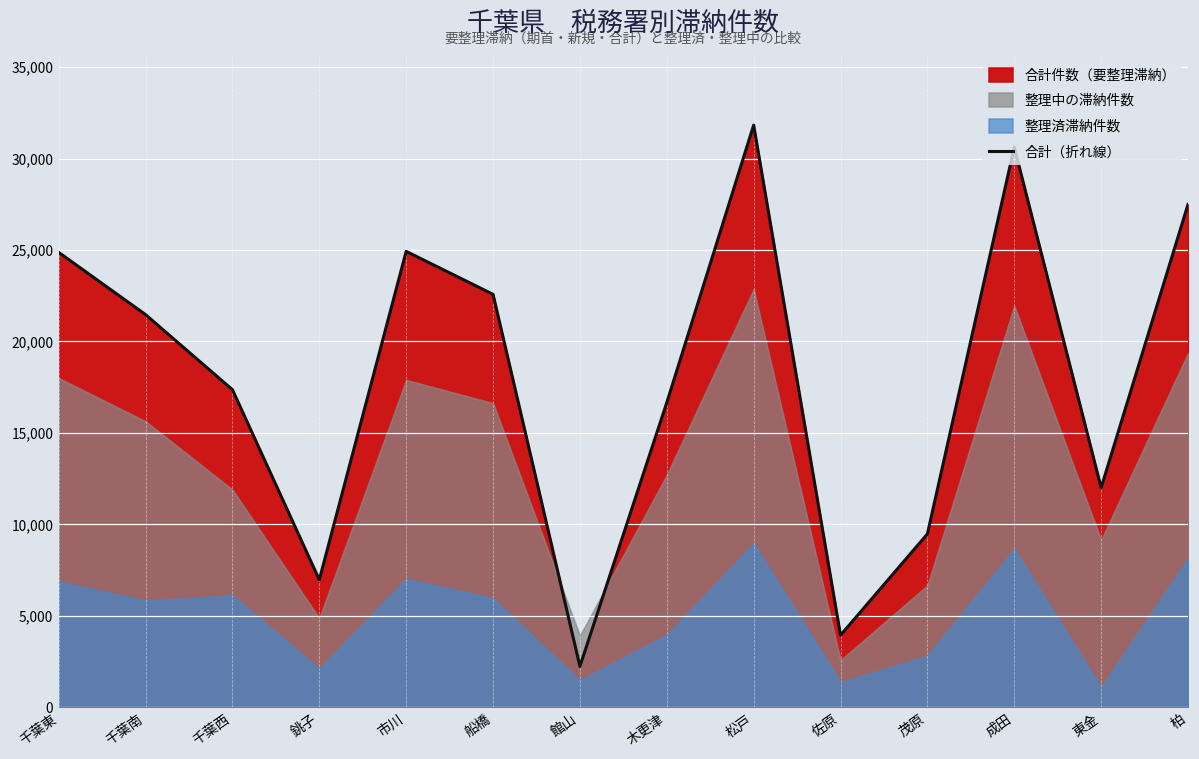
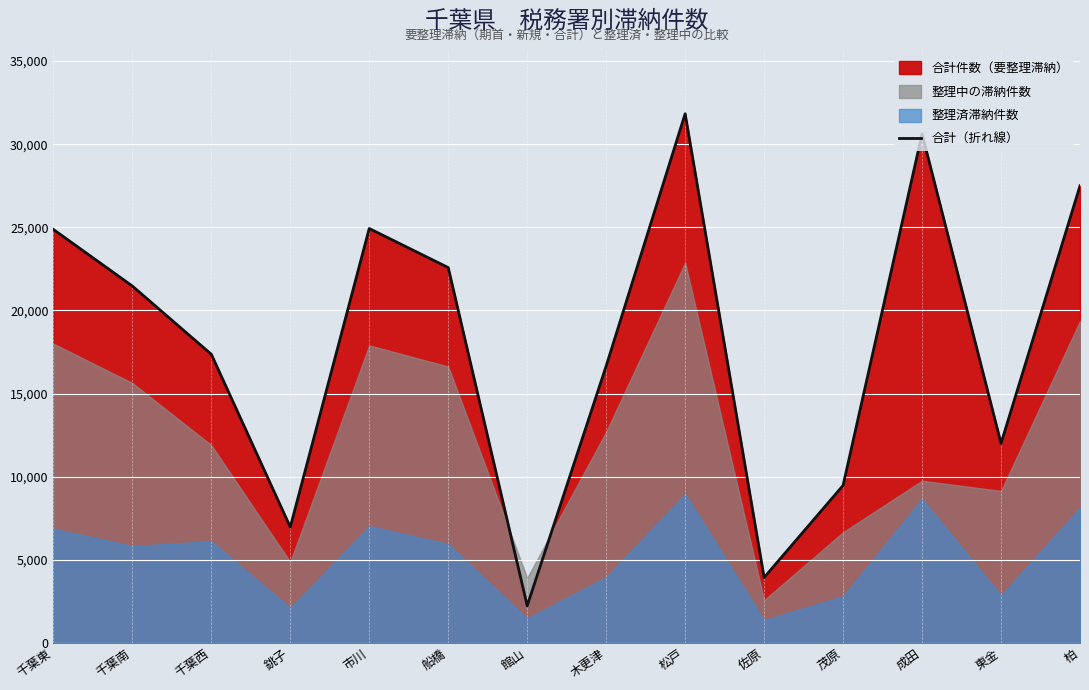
  {
    "合計件数（要整理滞納）": {
      "千葉東": "24,900",
      "千葉南": "21,500",
      "千葉西": "17,400",
      "銚子": "7,000",
      "市川": "24,900",
      "船橋": "22,600",
      "館山": "2,200",
      "木更津": "16,700",
      "松戸": "31,800",
      "佐原": "3,900",
      "茂原": "9,500",
      "東金": "12,000",
      "柏": "27,500"
    },
    "整理中の滞納件数": {
      "千葉東": "18,000",
      "千葉南": "15,600",
      "千葉西": "11,900",
      "銚子": "4,900",
      "市川": "17,900",
      "船橋": "16,600",
      "館山": "3,900",
      "木更津": "12,700",
      "松戸": "22,900",
      "佐原": "2,600",
      "茂原": "6,700",
-     "成田": "22,000",
+     "成田": "9,800",
      "東金": "9,100",
      "柏": "19,400"
    },
    "整理済滞納件数": {
      "千葉東": "6,900",
      "千葉南": "5,800",
      "千葉西": "6,100",
      "銚子": "2,100",
      "市川": "7,000",
      "船橋": "6,000",
      "館山": "1,500",
      "木更津": "4,000",
      "松戸": "9,000",
      "佐原": "1,400",
      "茂原": "2,800",
      "成田": "8,700",
-     "東金": "1,100",
+     "東金": "2,900",
      "柏": "8,100"
    }
  }
